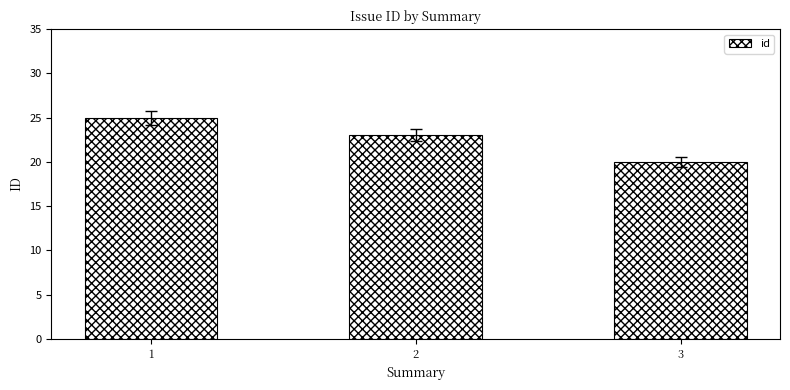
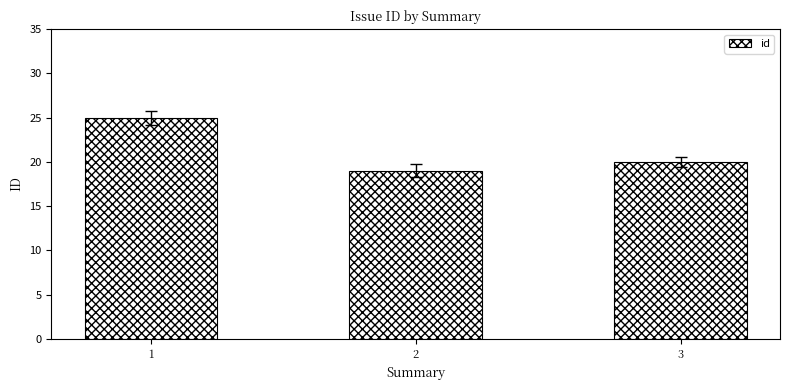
  {
    "id": {
      "1": 25,
-     "2": 23,
+     "2": 19,
      "3": 20
    }
  }
